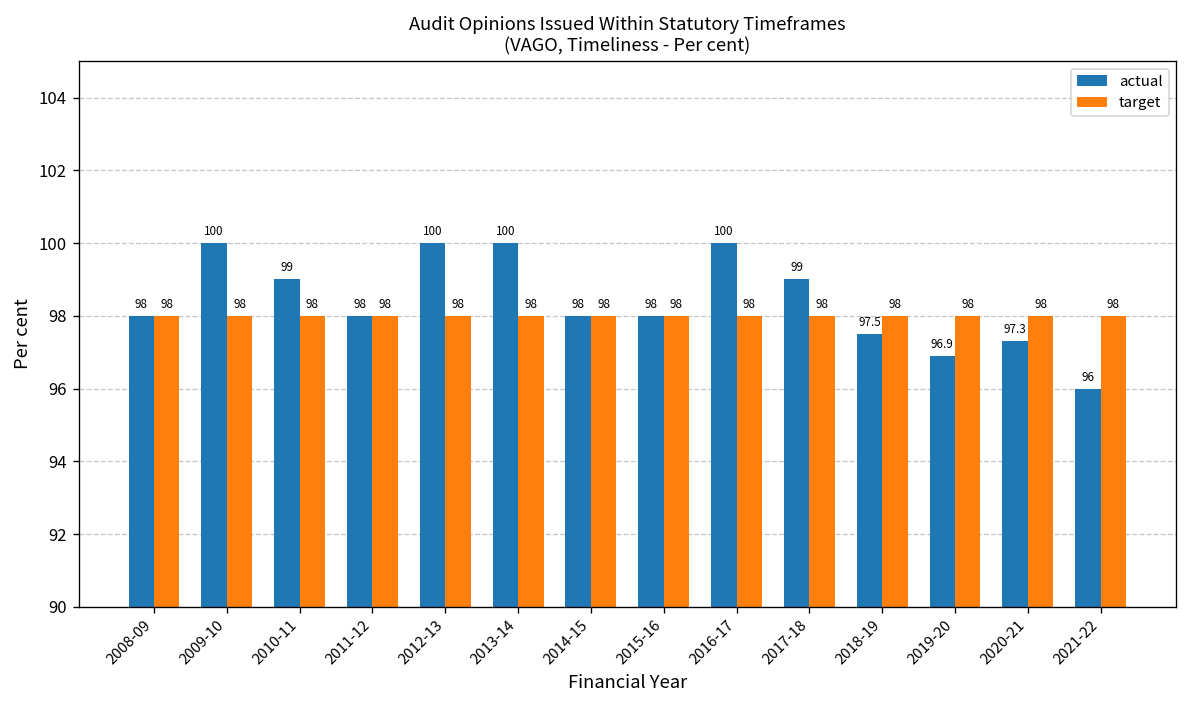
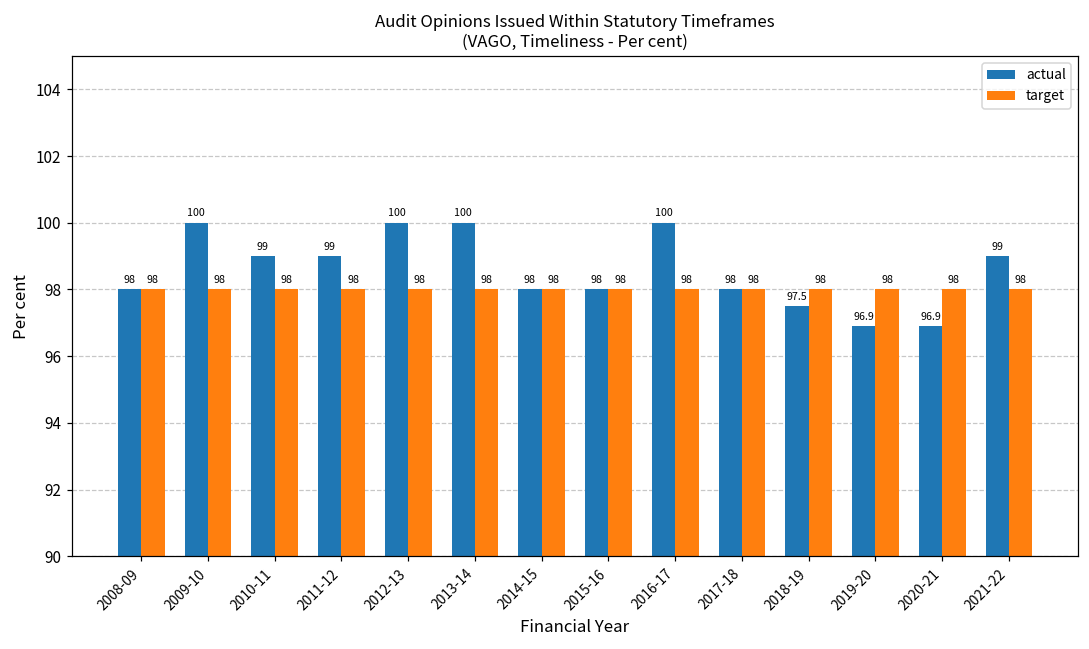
  {
    "actual": {
      "2008-09": 98,
      "2009-10": 100,
      "2010-11": 99,
-     "2011-12": 98,
+     "2011-12": 99,
      "2012-13": 100,
      "2013-14": 100,
      "2014-15": 98,
      "2015-16": 98,
      "2016-17": 100,
-     "2017-18": 99,
+     "2017-18": 98,
      "2018-19": 97.5,
      "2019-20": 96.9,
-     "2020-21": 97.3,
-     "2021-22": 96
+     "2020-21": 96.9,
+     "2021-22": 99
    },
    "target": {
      "2008-09": 98,
      "2009-10": 98,
      "2010-11": 98,
      "2011-12": 98,
      "2012-13": 98,
      "2013-14": 98,
      "2014-15": 98,
      "2015-16": 98,
      "2016-17": 98,
      "2017-18": 98,
      "2018-19": 98,
      "2019-20": 98,
      "2020-21": 98,
      "2021-22": 98
    }
  }
